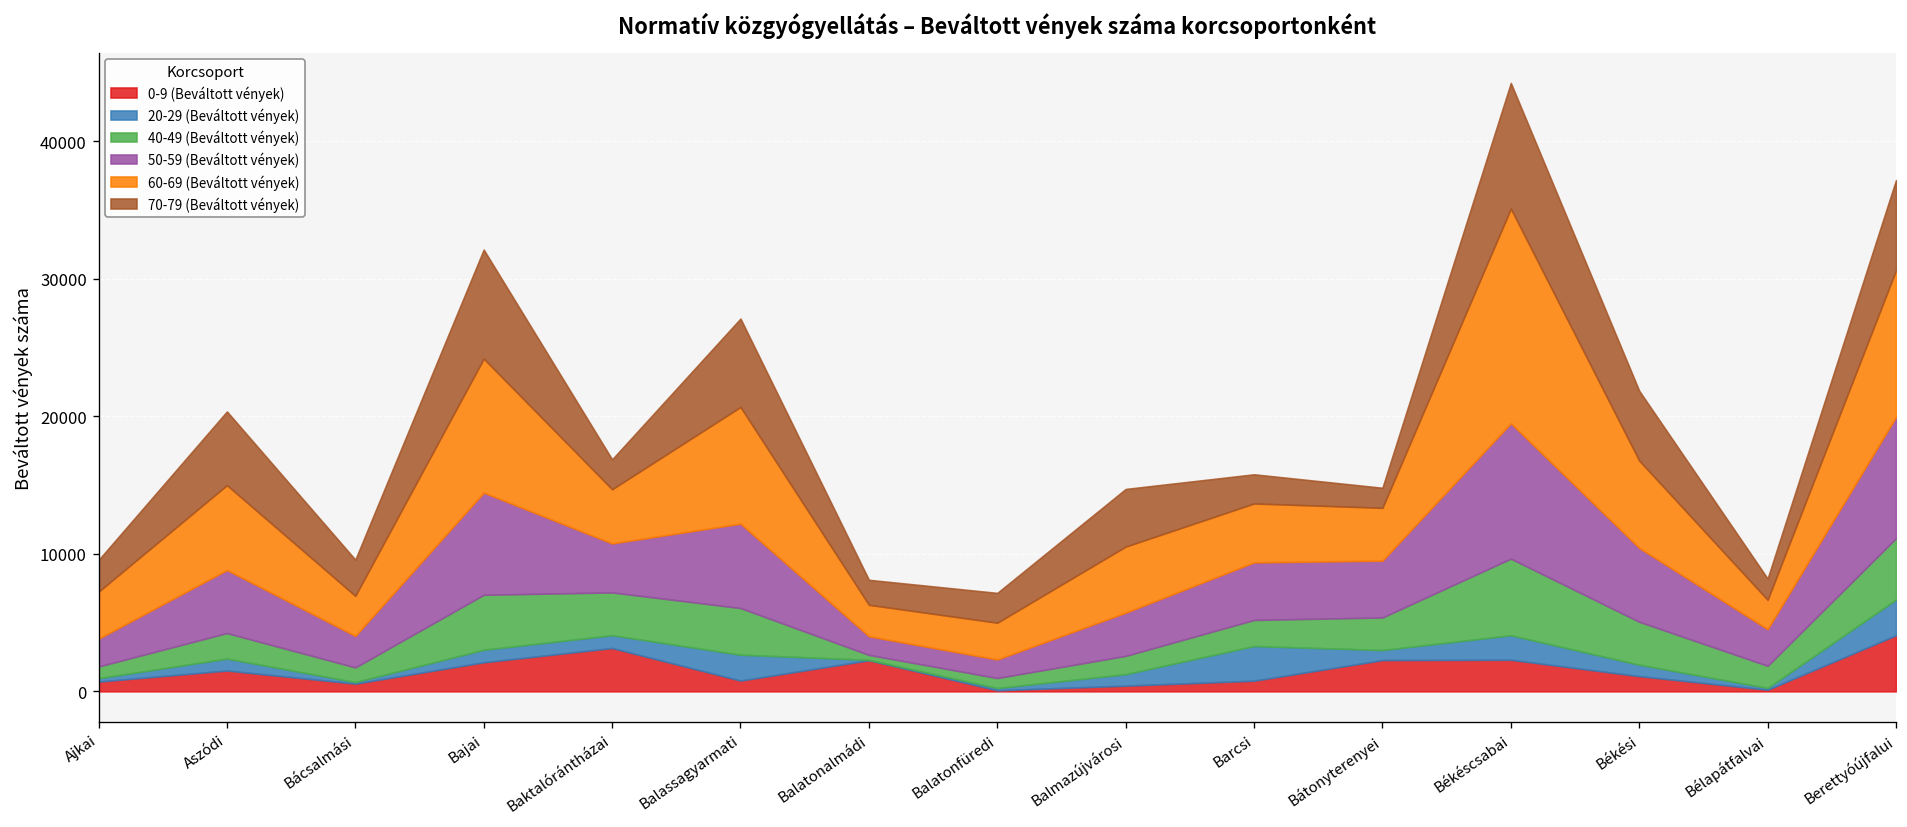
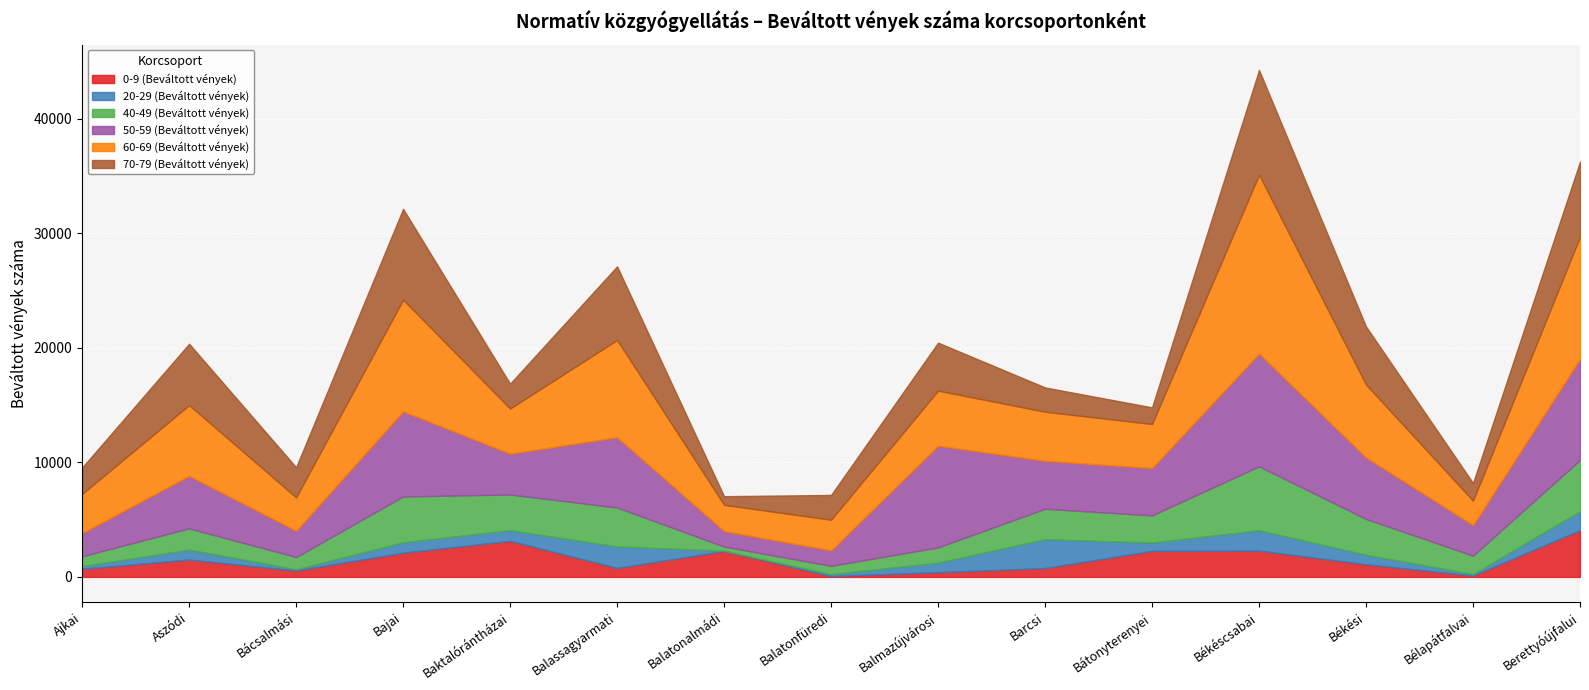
  {
    "0-9 (Beváltott vények)": {
      "Ajkai": 700,
      "Aszódi": 1500,
      "Bajai": 2100,
      "Baktalórántházai": 3200,
      "Balassagyarmati": 800,
      "Balmazújvárosi": 400,
      "Barcsi": 800,
      "Bátonyterenyei": 2300,
      "Békéscsabai": 2300,
      "Békési": 1100,
      "Berettyóújfalui": 4100
    },
    "20-29 (Beváltott vények)": {
      "Ajkai": 200,
      "Aszódi": 900,
      "Bajai": 900,
      "Baktalórántházai": 900,
      "Balassagyarmati": 1900,
      "Balmazújvárosi": 800,
      "Barcsi": 2500,
      "Bátonyterenyei": 700,
      "Békéscsabai": 1800,
      "Békési": 800,
-     "Berettyóújfalui": 2600
+     "Berettyóújfalui": 1700
    },
    "40-49 (Beváltott vények)": {
      "Ajkai": 900,
      "Aszódi": 1900,
      "Bácsalmási": 1100,
      "Bajai": 4000,
      "Baktalórántházai": 3100,
      "Balassagyarmati": 3400,
      "Balatonalmádi": 400,
      "Balatonfüredi": 700,
      "Balmazújvárosi": 1300,
-     "Barcsi": 1900,
+     "Barcsi": 2700,
      "Bátonyterenyei": 2400,
      "Békéscsabai": 5600,
      "Békési": 3100,
      "Bélapátfalvai": 1600,
      "Berettyóújfalui": 4500
    },
    "50-59 (Beváltott vények)": {
      "Ajkai": 2000,
      "Aszódi": 4600,
      "Bácsalmási": 2300,
      "Bajai": 7400,
      "Baktalórántházai": 3600,
      "Balassagyarmati": 6100,
      "Balatonalmádi": 1400,
      "Balatonfüredi": 1400,
-     "Balmazújvárosi": 3100,
+     "Balmazújvárosi": 8900,
      "Barcsi": 4200,
      "Bátonyterenyei": 4100,
      "Békéscsabai": 9800,
      "Békési": 5400,
      "Bélapátfalvai": 2700,
      "Berettyóújfalui": 8800
    },
    "60-69 (Beváltott vények)": {
      "Ajkai": 3400,
      "Aszódi": 6200,
      "Bácsalmási": 2900,
      "Bajai": 9700,
      "Baktalórántházai": 3900,
      "Balassagyarmati": 8500,
      "Balatonalmádi": 2300,
      "Balatonfüredi": 2700,
      "Balmazújvárosi": 4800,
      "Barcsi": 4300,
      "Bátonyterenyei": 3800,
      "Békéscsabai": 15600,
      "Békési": 6400,
      "Bélapátfalvai": 2100,
      "Berettyóújfalui": 10700
    },
    "70-79 (Beváltott vények)": {
      "Ajkai": 2300,
      "Aszódi": 5400,
      "Bácsalmási": 2600,
      "Bajai": 7900,
      "Baktalórántházai": 2200,
      "Balassagyarmati": 6400,
-     "Balatonalmádi": 1800,
+     "Balatonalmádi": 800,
      "Balatonfüredi": 2200,
      "Balmazújvárosi": 4200,
      "Barcsi": 2100,
      "Bátonyterenyei": 1500,
      "Békéscsabai": 9100,
      "Békési": 5100,
      "Bélapátfalvai": 1500,
      "Berettyóújfalui": 6600
    }
  }
